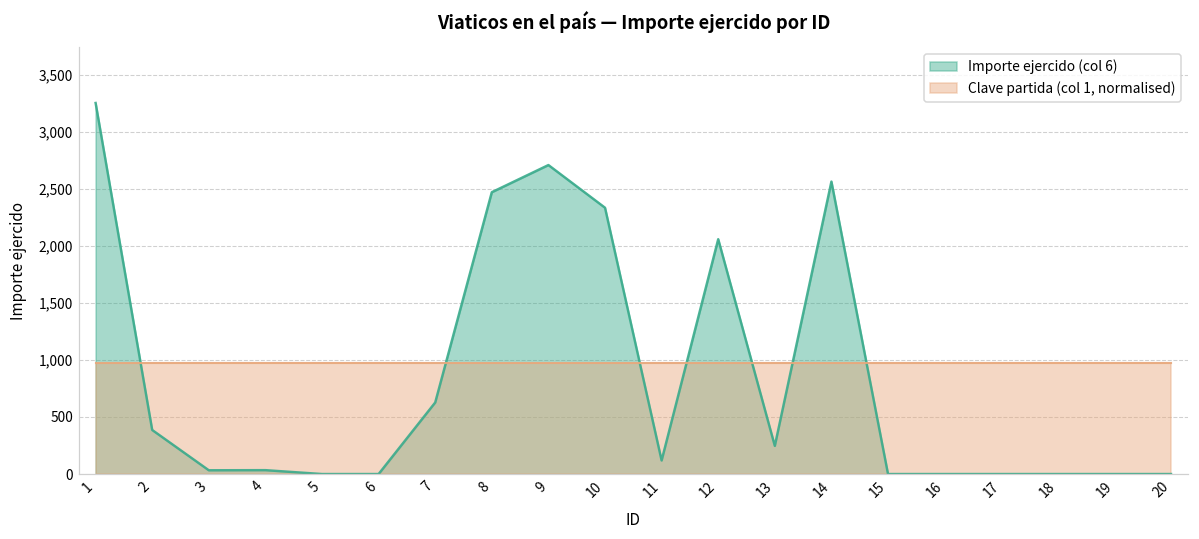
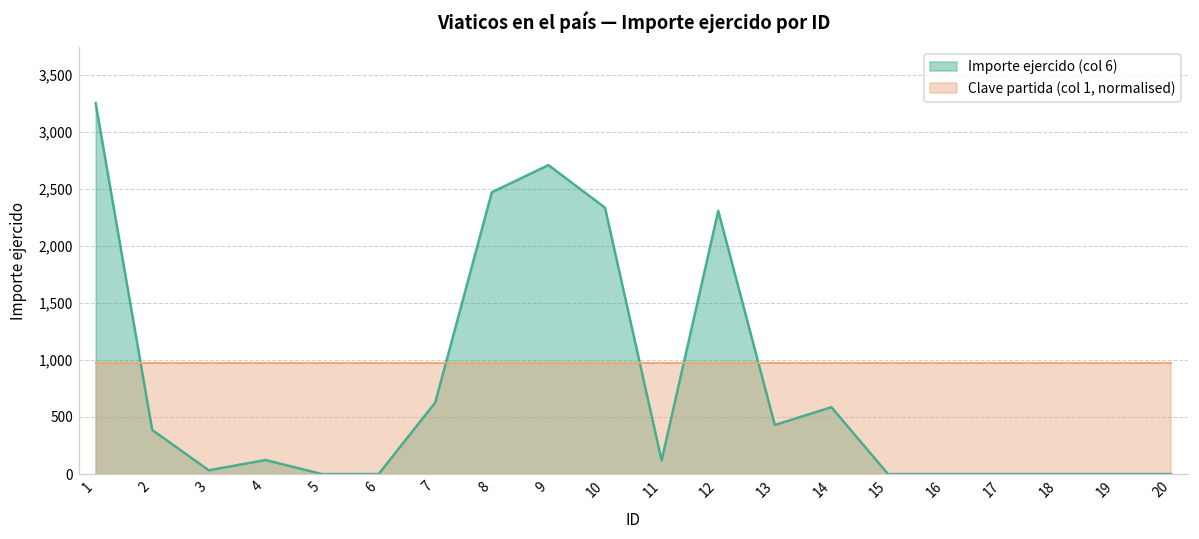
  {
    "Importe ejercido (col 6)": {
      "1": "3,250",
      "2": "390",
      "3": "30",
-     "4": "30",
+     "4": "120",
      "5": "0",
      "6": "0",
      "7": "630",
      "8": "2,470",
      "9": "2,710",
      "10": "2,330",
      "11": "120",
-     "12": "2,060",
-     "13": "250",
-     "14": "2,560",
+     "12": "2,310",
+     "13": "430",
+     "14": "590",
      "15": "0",
      "16": "0",
      "17": "0",
      "18": "0",
      "19": "0",
      "20": "0"
    },
    "Clave partida (col 1, normalised)": {
      "1": "980",
      "2": "980",
      "3": "980",
      "4": "980",
      "5": "980",
      "6": "980",
      "7": "980",
      "8": "980",
      "9": "980",
      "10": "980",
      "11": "980",
      "12": "980",
      "13": "980",
      "14": "980",
      "15": "980",
      "16": "980",
      "17": "980",
      "18": "980",
      "19": "980",
      "20": "980"
    }
  }
